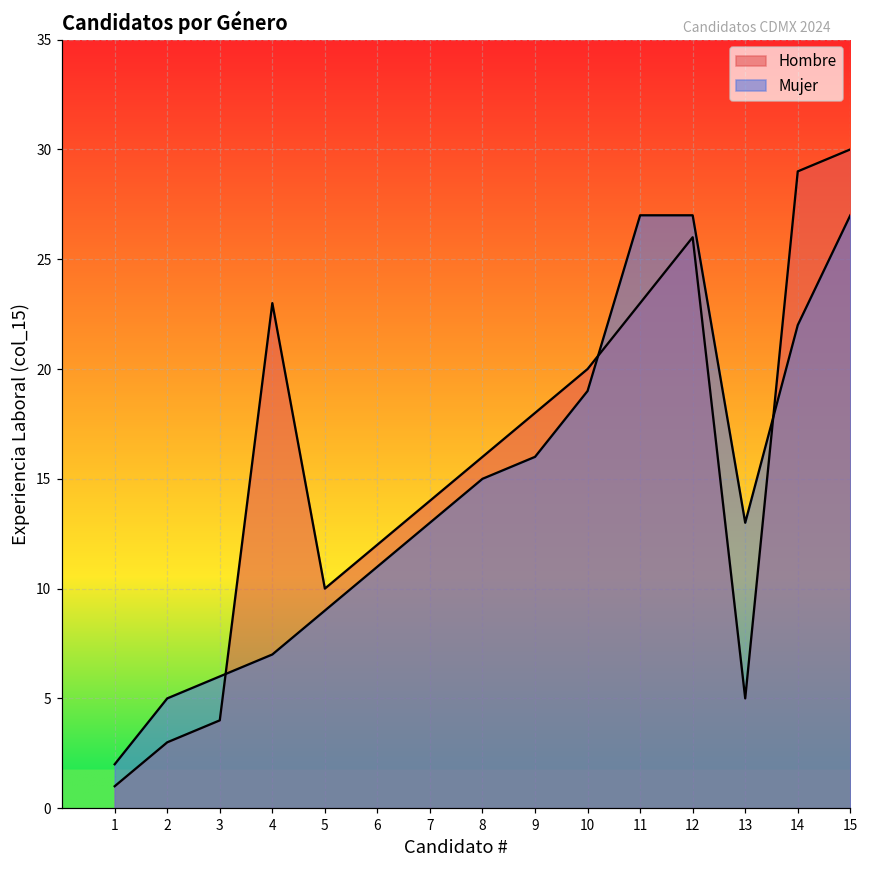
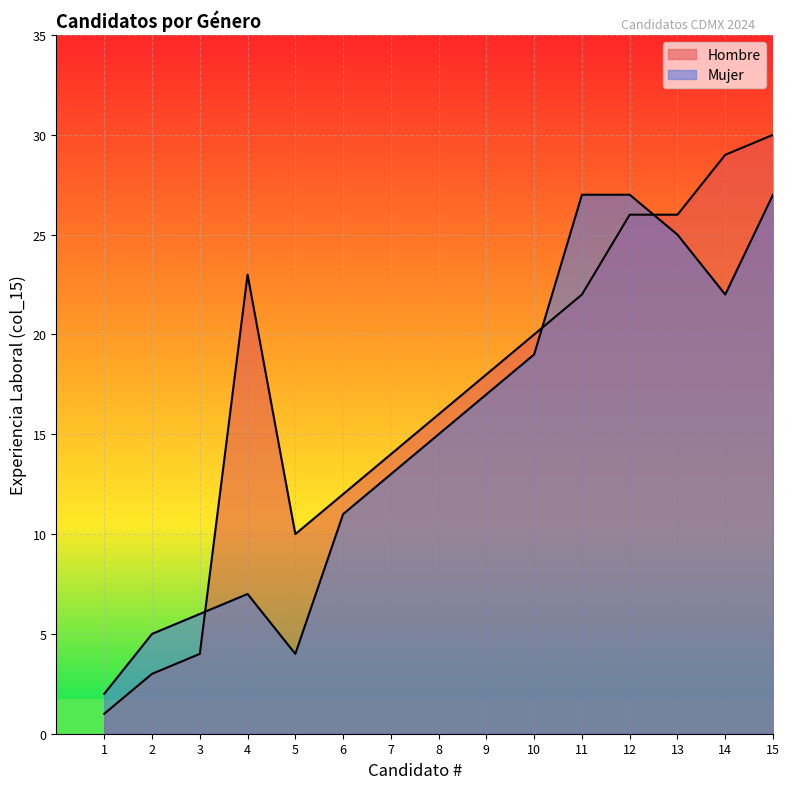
  {
    "Hombre": {
      "1": 1,
      "2": 3,
      "3": 4,
      "4": 23,
      "5": 10,
      "6": 12,
      "7": 14,
      "8": 16,
      "9": 18,
      "10": 20,
-     "11": 23,
+     "11": 22,
      "12": 26,
-     "13": 5,
+     "13": 26,
      "14": 29,
      "15": 30
    },
    "Mujer": {
      "1": 2,
      "2": 5,
      "3": 6,
      "4": 7,
-     "5": 9,
+     "5": 4,
      "6": 11,
      "7": 13,
      "8": 15,
-     "9": 16,
+     "9": 17,
      "10": 19,
      "11": 27,
      "12": 27,
-     "13": 13,
+     "13": 25,
      "14": 22,
      "15": 27
    }
  }
